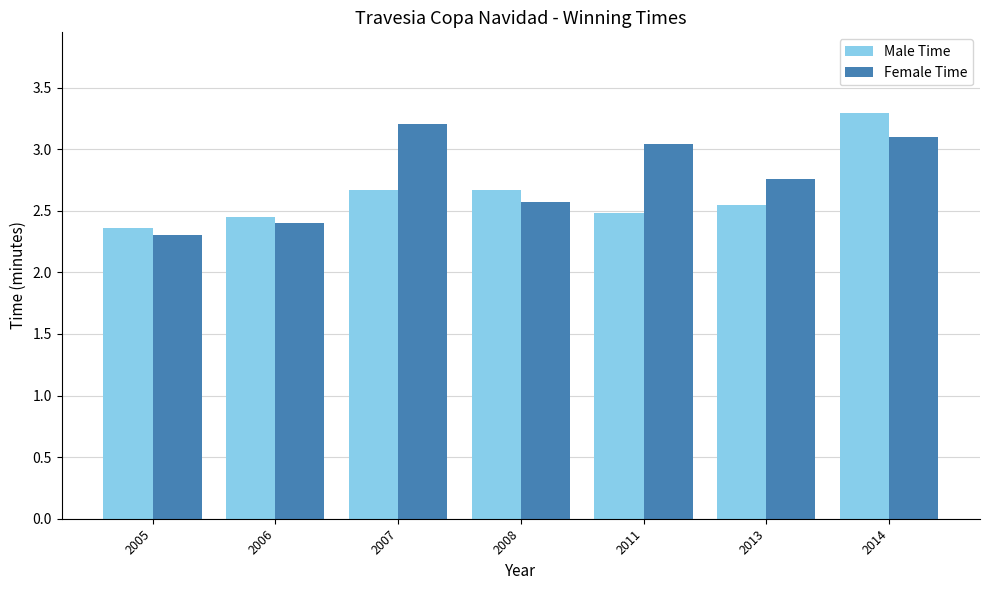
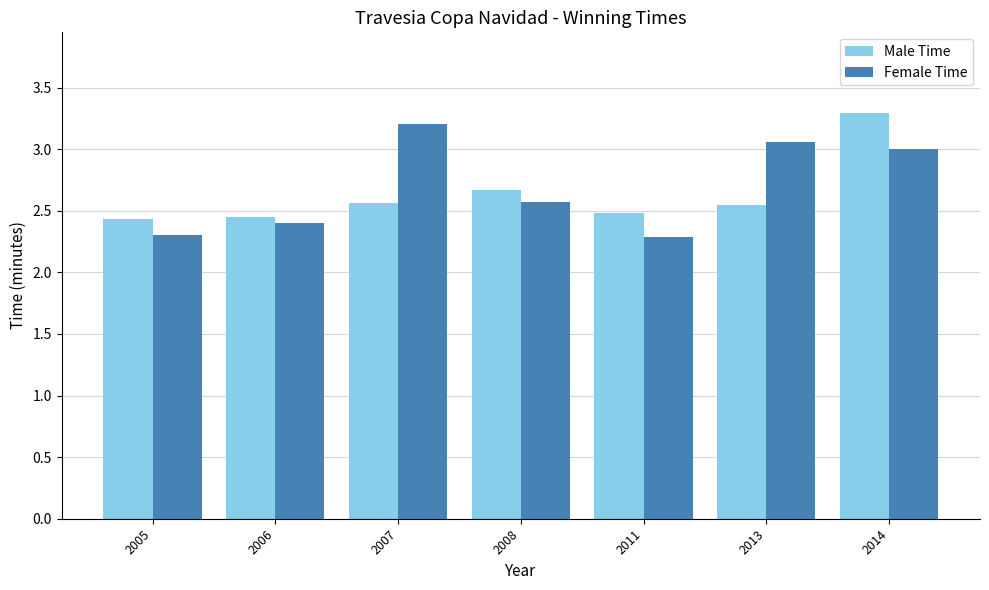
  {
    "Male Time": {
-     "2005": 2.36,
+     "2005": 2.43,
      "2006": 2.45,
-     "2007": 2.67,
+     "2007": 2.56,
      "2008": 2.67,
      "2011": 2.48,
      "2013": 2.55,
      "2014": 3.29
    },
    "Female Time": {
      "2005": 2.30,
      "2006": 2.40,
      "2007": 3.20,
      "2008": 2.57,
-     "2011": 3.04,
-     "2013": 2.76,
-     "2014": 3.1
+     "2011": 2.29,
+     "2013": 3.06,
+     "2014": 3.0
    }
  }
